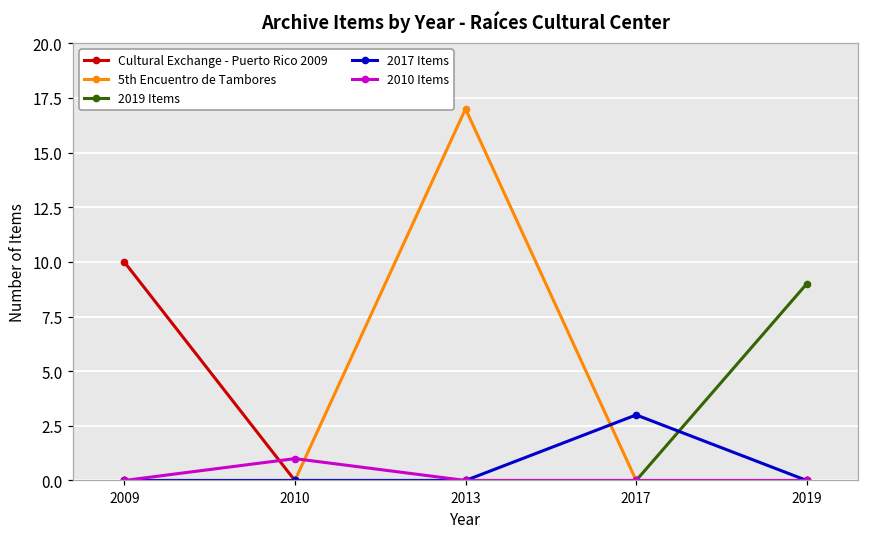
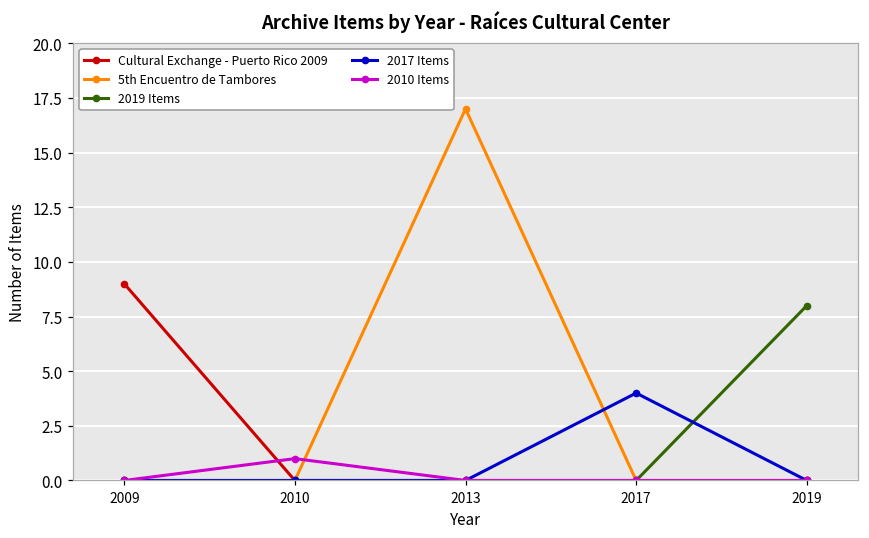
  {
    "Cultural Exchange - Puerto Rico 2009": {
-     "2009": 10
+     "2009": 9
    },
    "5th Encuentro de Tambores": {
      "2013": 17
    },
    "2019 Items": {
-     "2019": 9
+     "2019": 8
    },
    "2017 Items": {
-     "2017": 3
+     "2017": 4
    },
    "2010 Items": {
      "2010": 1
    }
  }
